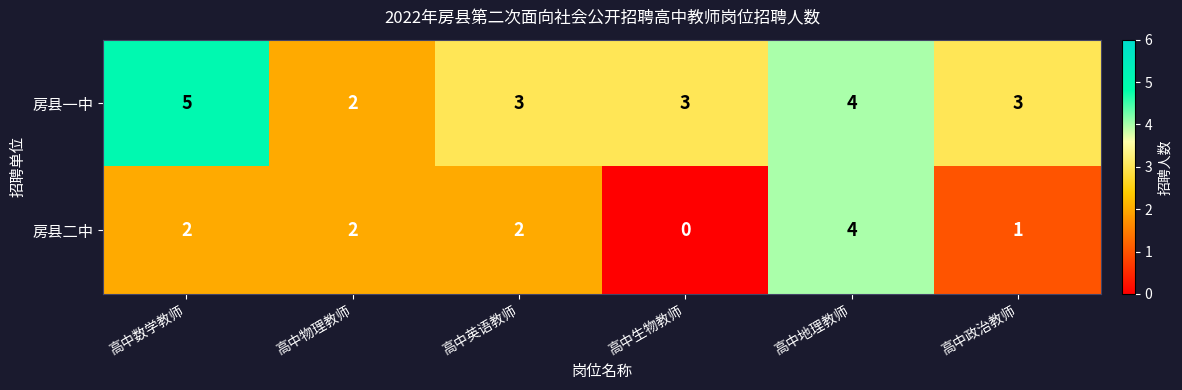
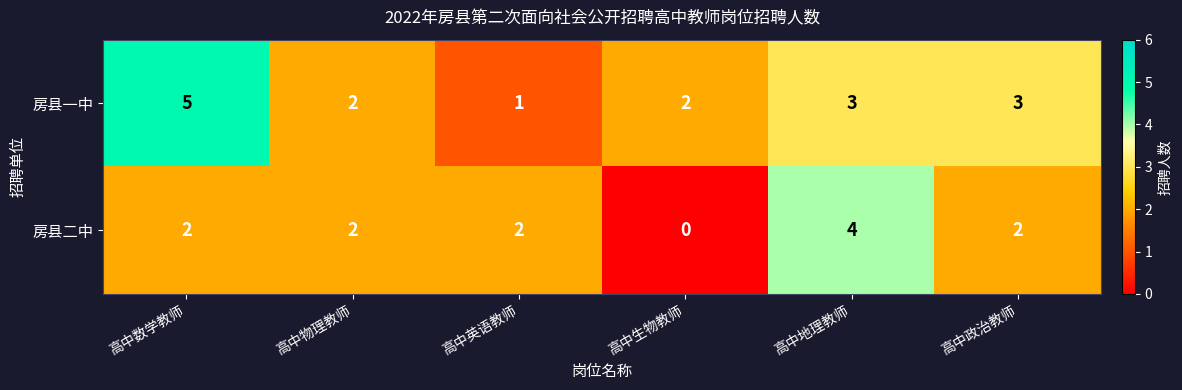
  {
    "房县一中": {
      "高中数学教师": 5,
      "高中物理教师": 2,
-     "高中英语教师": 3,
-     "高中生物教师": 3,
-     "高中地理教师": 4,
+     "高中英语教师": 1,
+     "高中生物教师": 2,
+     "高中地理教师": 3,
      "高中政治教师": 3
    },
    "房县二中": {
      "高中数学教师": 2,
      "高中物理教师": 2,
      "高中英语教师": 2,
      "高中生物教师": 0,
      "高中地理教师": 4,
-     "高中政治教师": 1
+     "高中政治教师": 2
    }
  }
